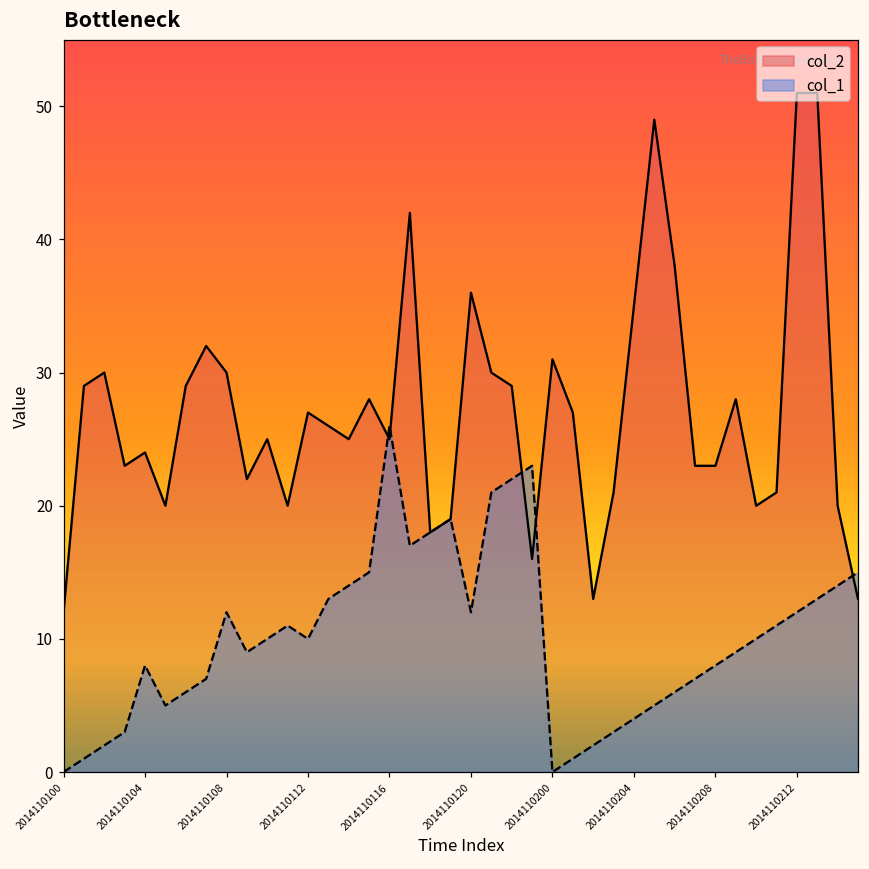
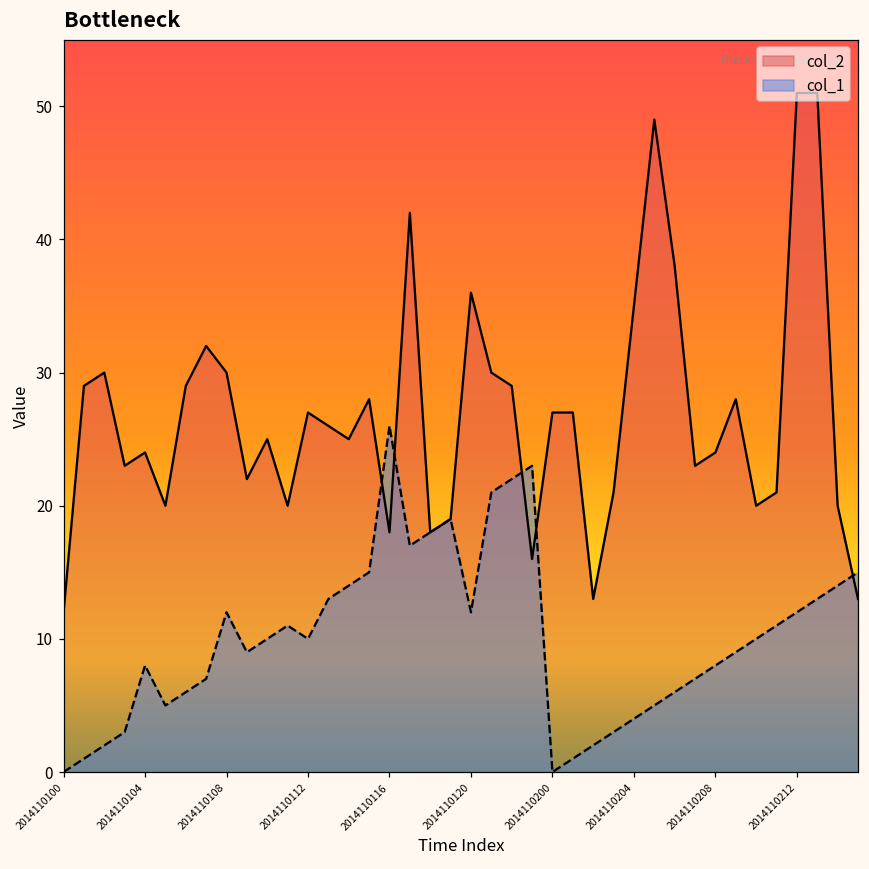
  {
    "col_2": {
      "2014110100": 12,
      "2014110104": 24,
      "2014110108": 30,
      "2014110112": 27,
-     "2014110116": 25,
+     "2014110116": 18,
      "2014110120": 36,
-     "2014110200": 31,
+     "2014110200": 27,
      "2014110204": 35,
-     "2014110208": 23
+     "2014110208": 24
    },
    "col_1": {
      "2014110100": 0,
      "2014110104": 8,
      "2014110108": 12,
      "2014110112": 10,
      "2014110116": 26,
      "2014110120": 12,
      "2014110200": 0,
      "2014110204": 4,
      "2014110208": 8,
      "2014110212": 12
    }
  }
